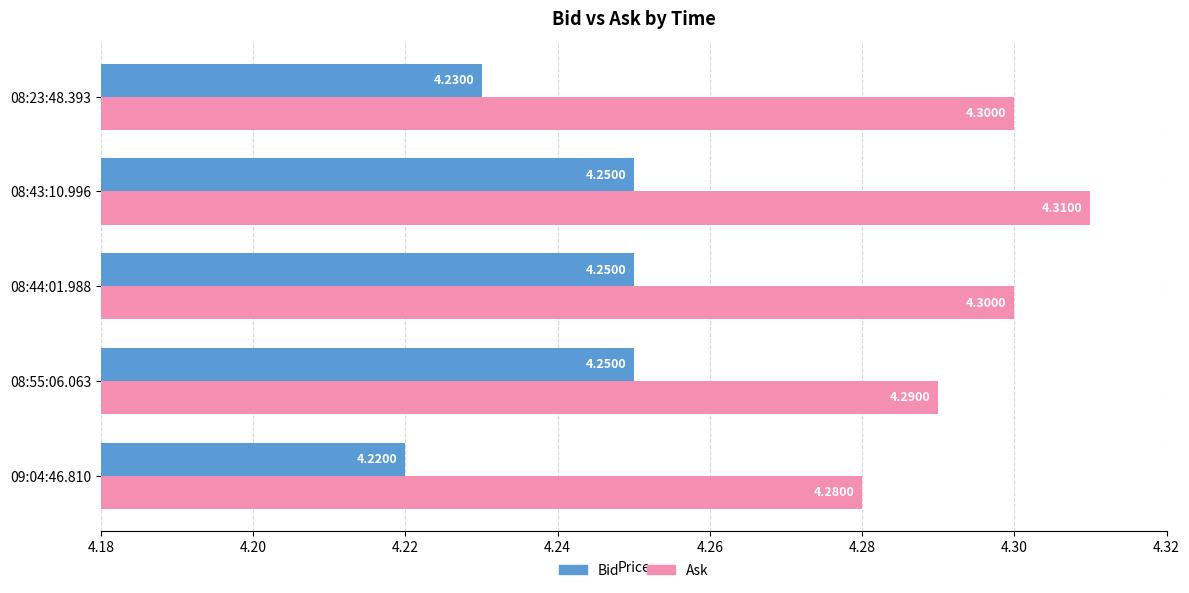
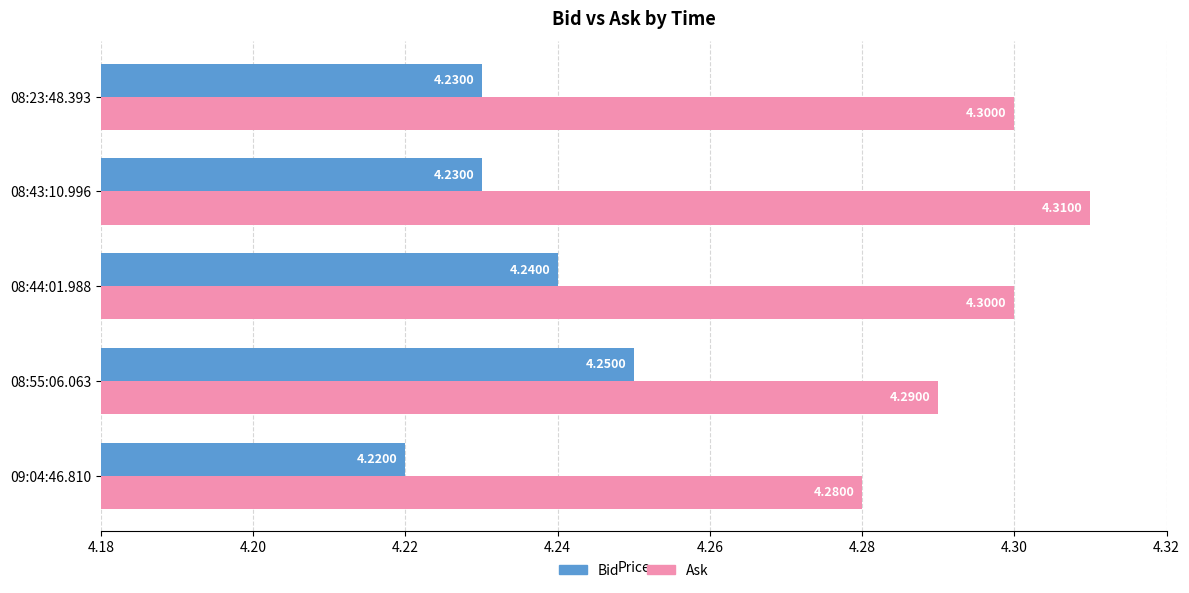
  {
    "Bid": {
      "08:23:48.393": 4.2300,
-     "08:43:10.996": 4.2500,
-     "08:44:01.988": 4.2500,
+     "08:43:10.996": 4.2300,
+     "08:44:01.988": 4.2400,
      "08:55:06.063": 4.2500,
      "09:04:46.810": 4.2200
    },
    "Ask": {
      "08:23:48.393": 4.3000,
      "08:43:10.996": 4.3100,
      "08:44:01.988": 4.3000,
      "08:55:06.063": 4.2900,
      "09:04:46.810": 4.2800
    }
  }
